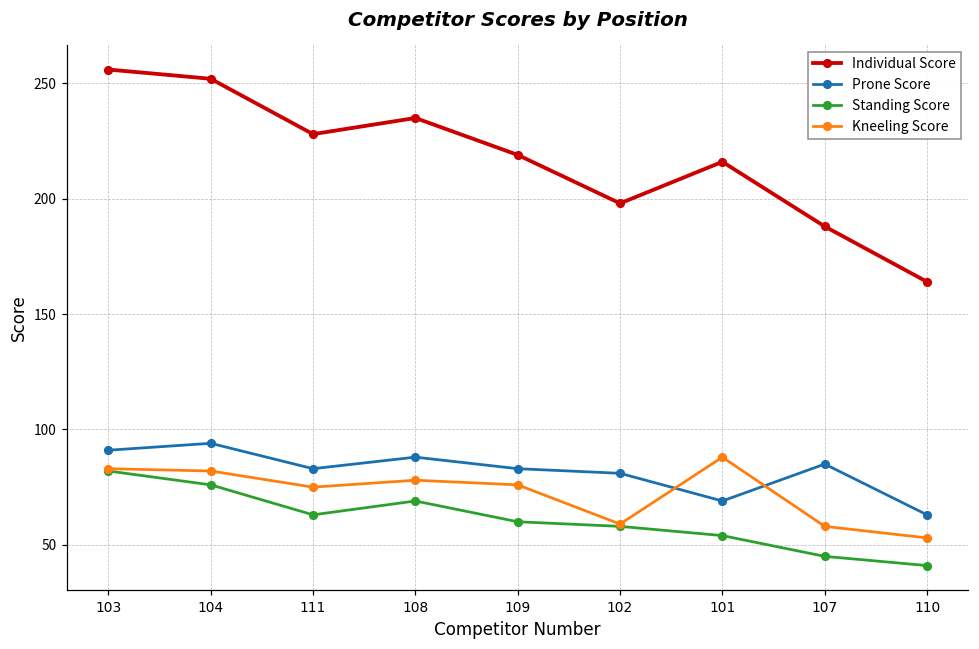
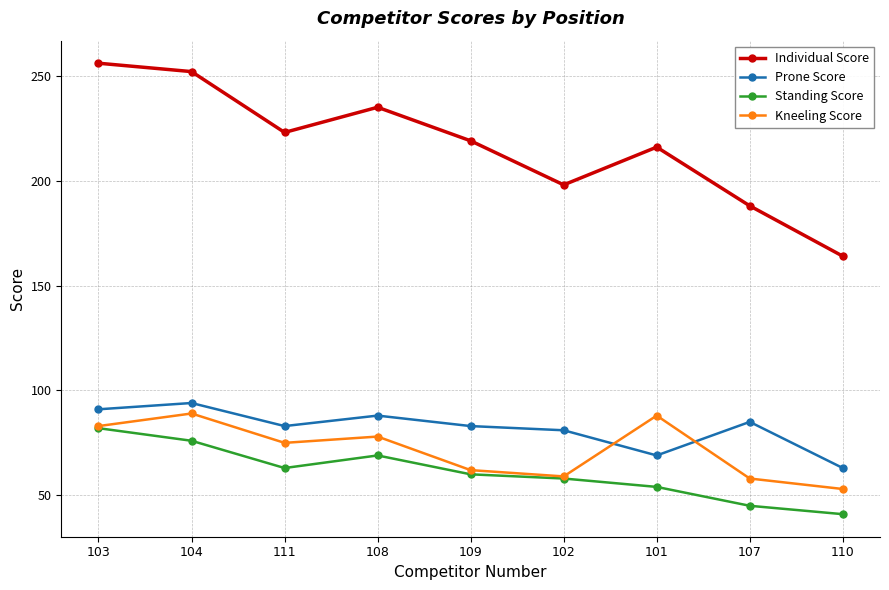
  {
    "Individual Score": {
      "103": 256,
      "104": 252,
-     "111": 228,
+     "111": 223,
      "108": 235,
      "109": 219,
      "102": 198,
      "101": 216,
      "107": 188,
      "110": 164
    },
    "Prone Score": {
      "103": 91,
      "104": 94,
      "111": 83,
      "108": 88,
      "109": 83,
      "102": 81,
      "101": 69,
      "107": 85,
      "110": 63
    },
    "Standing Score": {
      "104": 76,
      "111": 63,
      "108": 69,
      "109": 60,
      "101": 54,
      "107": 45,
      "110": 41
    },
    "Kneeling Score": {
-     "104": 82,
+     "104": 89,
      "111": 75,
      "108": 78,
-     "109": 76,
+     "109": 62,
      "101": 88,
      "107": 58,
      "110": 53
    }
  }
